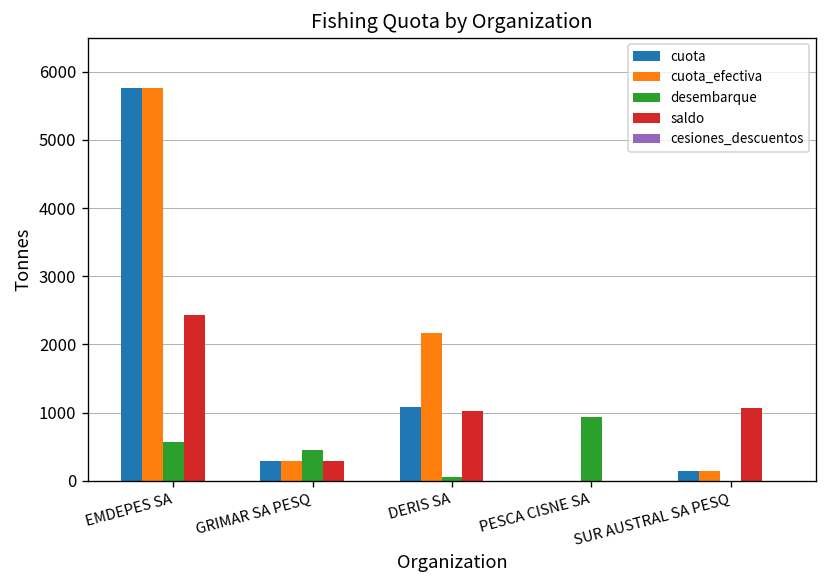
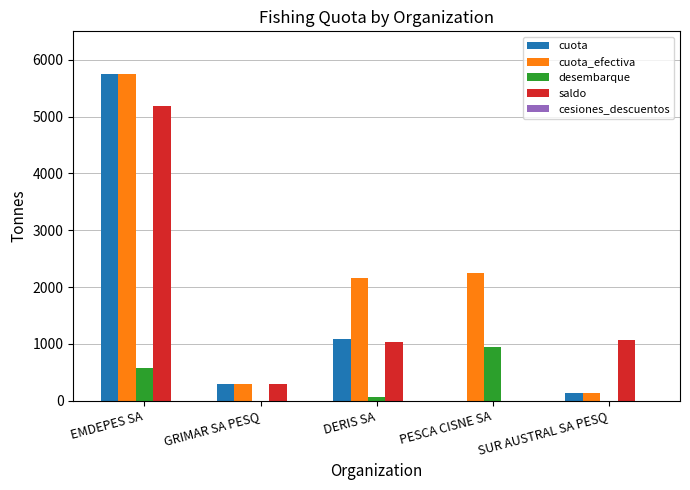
  {
    "cuota": {
      "EMDEPES SA": 5800,
      "GRIMAR SA PESQ": 300,
      "DERIS SA": 1100,
      "SUR AUSTRAL SA PESQ": 100
    },
    "cuota_efectiva": {
      "EMDEPES SA": 5800,
      "GRIMAR SA PESQ": 300,
      "DERIS SA": 2200,
-     "PESCA CISNE SA": 0,
+     "PESCA CISNE SA": 2300,
      "SUR AUSTRAL SA PESQ": 100
    },
    "desembarque": {
      "EMDEPES SA": 600,
-     "GRIMAR SA PESQ": 500,
+     "GRIMAR SA PESQ": 0,
      "DERIS SA": 100,
      "PESCA CISNE SA": 900,
      "SUR AUSTRAL SA PESQ": 0
    },
    "saldo": {
-     "EMDEPES SA": 2400,
+     "EMDEPES SA": 5200,
      "GRIMAR SA PESQ": 300,
      "DERIS SA": 1000,
      "SUR AUSTRAL SA PESQ": 1100
    },
    "cesiones_descuentos": {
      "EMDEPES SA": 0,
      "GRIMAR SA PESQ": 0,
      "DERIS SA": 0,
      "PESCA CISNE SA": 0,
      "SUR AUSTRAL SA PESQ": 0
    }
  }
